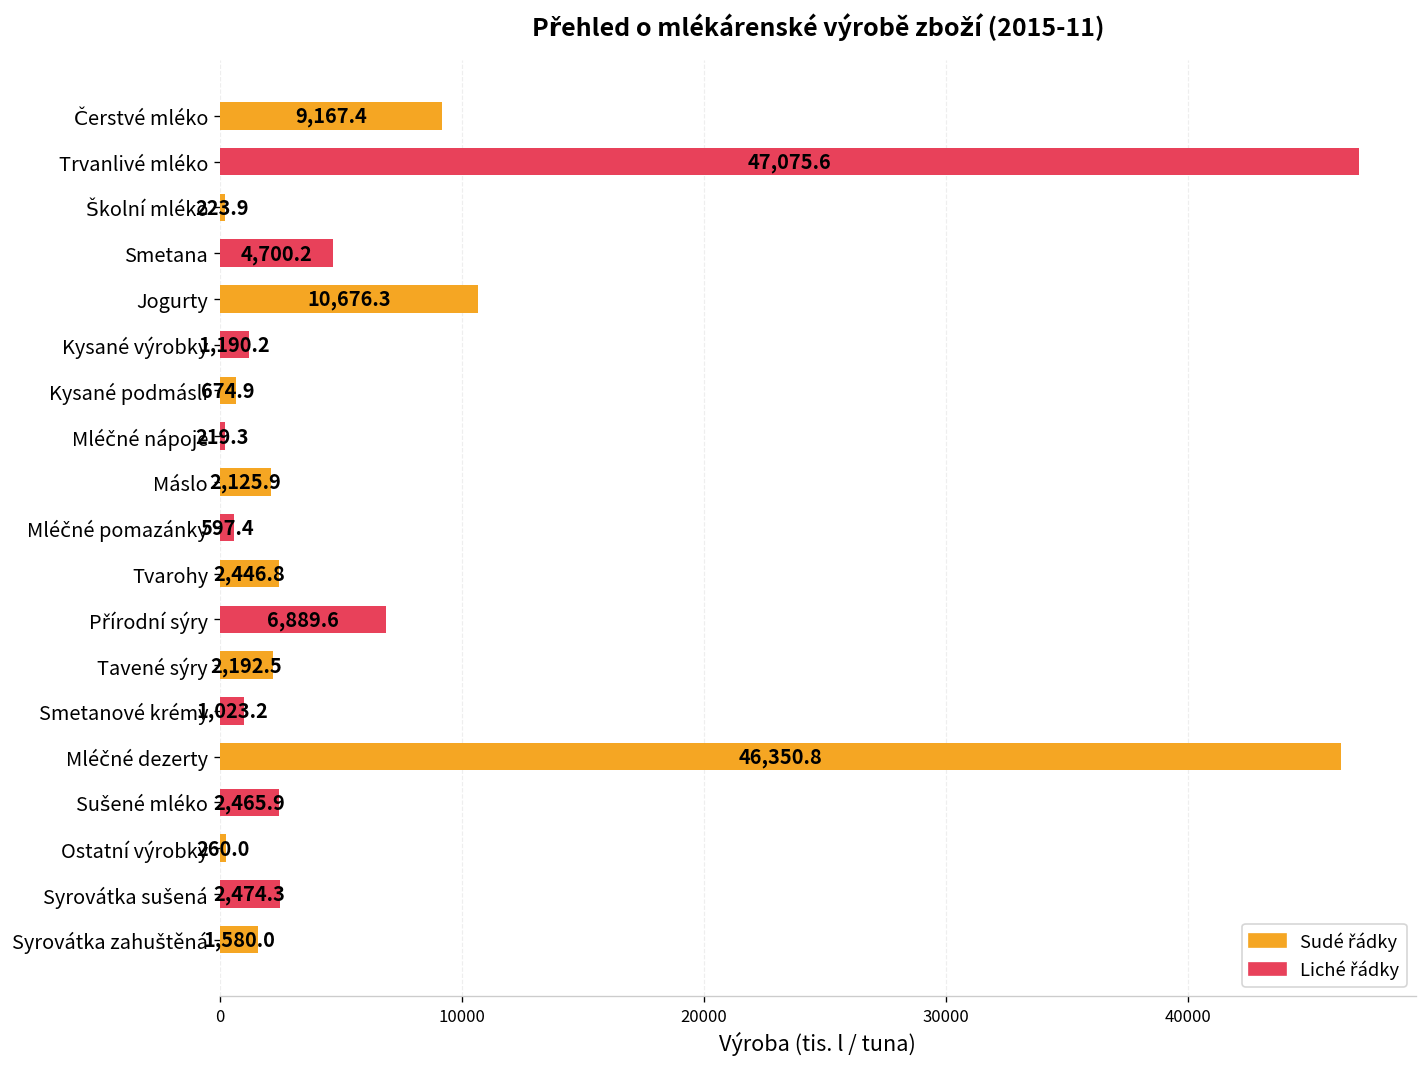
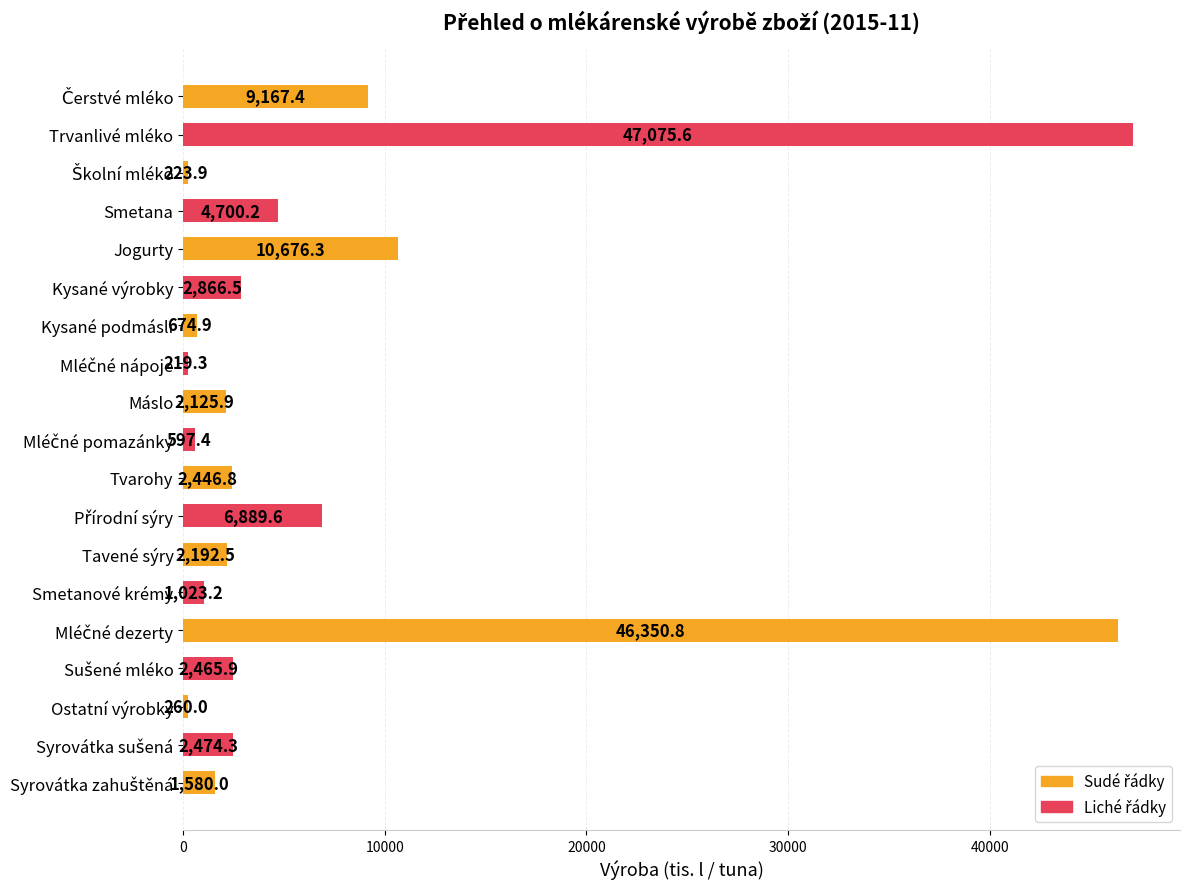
  {
    "Čerstvé mléko": "9,167.4",
    "Trvanlivé mléko": "47,075.6",
    "Školní mléko": "223.9",
    "Smetana": "4,700.2",
    "Jogurty": "10,676.3",
-   "Kysané výrobky": "1,190.2",
+   "Kysané výrobky": "2,866.5",
    "Kysané podmáslí": "674.9",
    "Mléčné nápoje": "219.3",
    "Máslo": "2,125.9",
    "Mléčné pomazánky": "597.4",
    "Tvarohy": "2,446.8",
    "Přírodní sýry": "6,889.6",
    "Tavené sýry": "2,192.5",
    "Smetanové krémy": "1,023.2",
    "Mléčné dezerty": "46,350.8",
    "Sušené mléko": "2,465.9",
    "Ostatní výrobky": "260.0",
    "Syrovátka sušená": "2,474.3",
    "Syrovátka zahuštěná": "1,580.0"
  }
